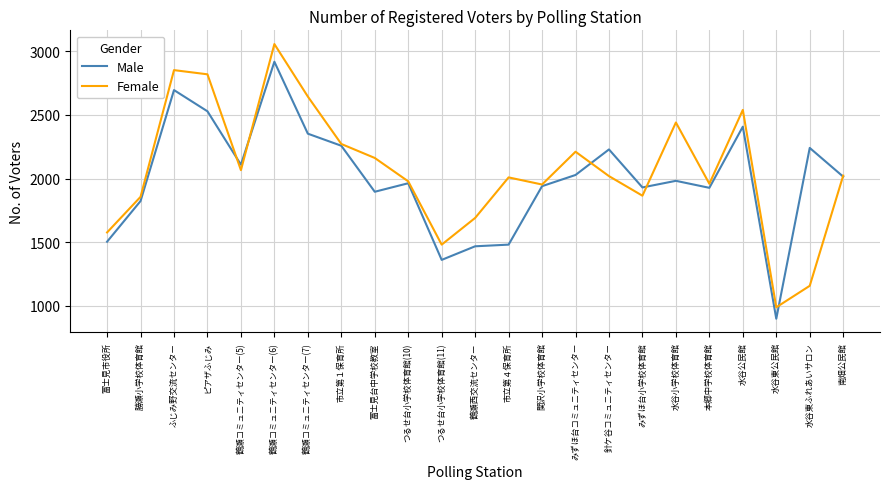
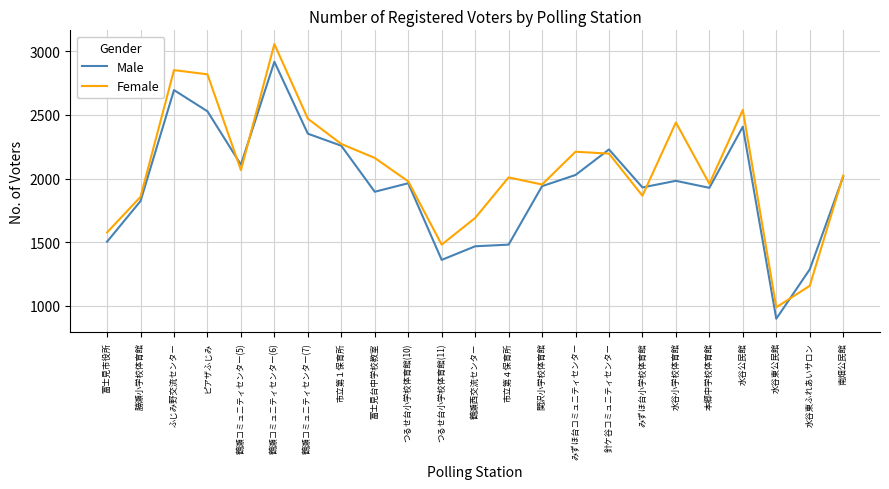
  {
    "Male": {
      "富士見市役所": 1500,
      "勝瀬小学校体育館": 1820,
      "ふじみ野交流センター": 2700,
      "ピアザふじみ": 2530,
      "鶴瀬コミュニティセンター(5)": 2110,
      "鶴瀬コミュニティセンター(6)": 2920,
      "鶴瀬コミュニティセンター(7)": 2350,
      "富士見台中学校教室": 1900,
      "つるせ台小学校体育館(11)": 1360,
      "鶴瀬西交流センター": 1470,
      "市立第４保育所": 1480,
      "みずほ台コミュニティセンター": 2030,
      "針ケ谷コミュニティセンター": 2230,
      "みずほ台小学校体育館": 1930,
      "水谷小学校体育館": 1980,
      "本郷中学校体育館": 1930,
      "水谷公民館": 2410,
      "水谷東公民館": 900,
-     "水谷東ふれあいサロン": 2240
+     "水谷東ふれあいサロン": 1290
    },
    "Female": {
      "富士見市役所": 1580,
      "勝瀬小学校体育館": 1860,
      "ふじみ野交流センター": 2850,
      "ピアザふじみ": 2820,
      "鶴瀬コミュニティセンター(5)": 2070,
      "鶴瀬コミュニティセンター(6)": 3060,
-     "鶴瀬コミュニティセンター(7)": 2650,
+     "鶴瀬コミュニティセンター(7)": 2470,
      "富士見台中学校教室": 2160,
      "つるせ台小学校体育館(11)": 1480,
      "鶴瀬西交流センター": 1690,
      "市立第４保育所": 2010,
      "みずほ台コミュニティセンター": 2210,
-     "針ケ谷コミュニティセンター": 2020,
+     "針ケ谷コミュニティセンター": 2200,
      "みずほ台小学校体育館": 1870,
      "水谷小学校体育館": 2440,
      "本郷中学校体育館": 1960,
      "水谷公民館": 2540,
      "水谷東公民館": 990,
      "水谷東ふれあいサロン": 1160
    }
  }
